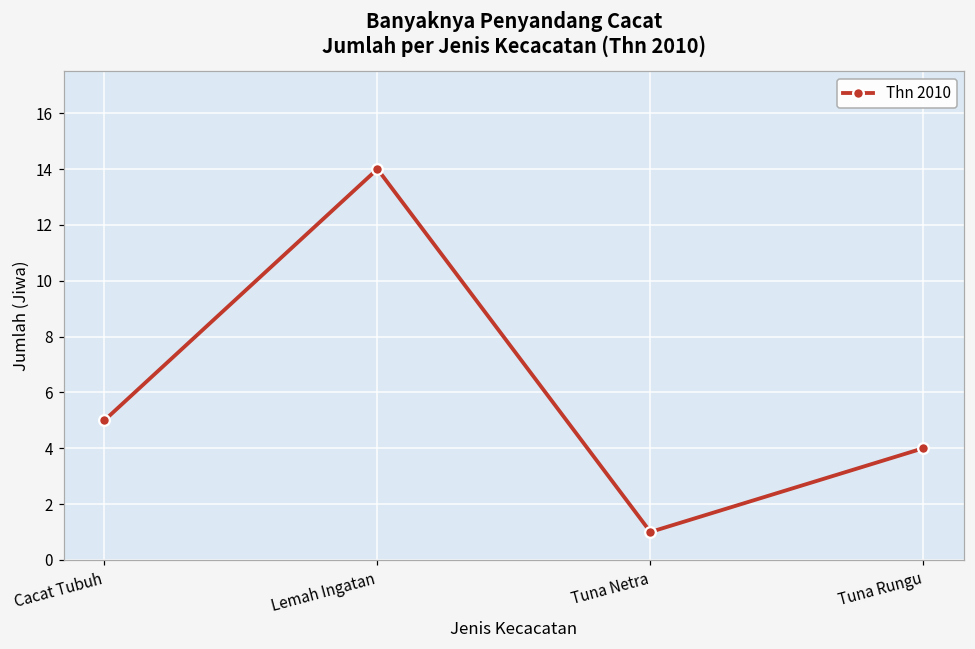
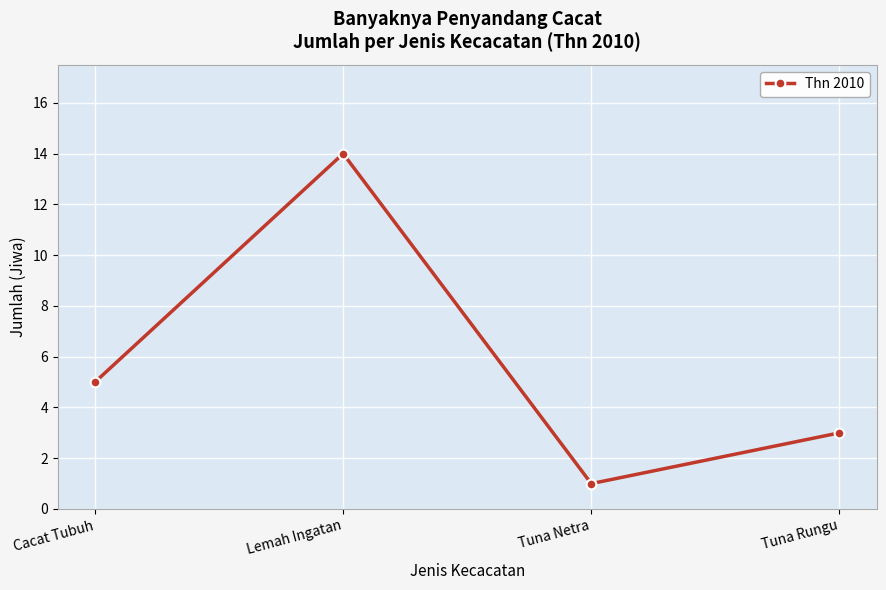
  {
    "Cacat Tubuh": 5,
    "Lemah Ingatan": 14,
    "Tuna Netra": 1,
-   "Tuna Rungu": 4
+   "Tuna Rungu": 3
  }
